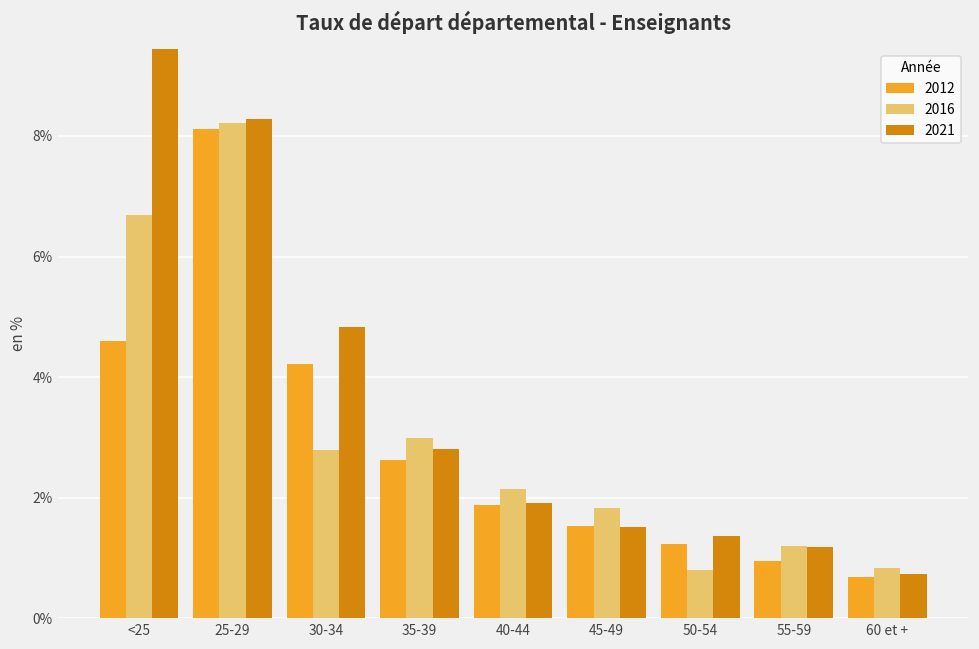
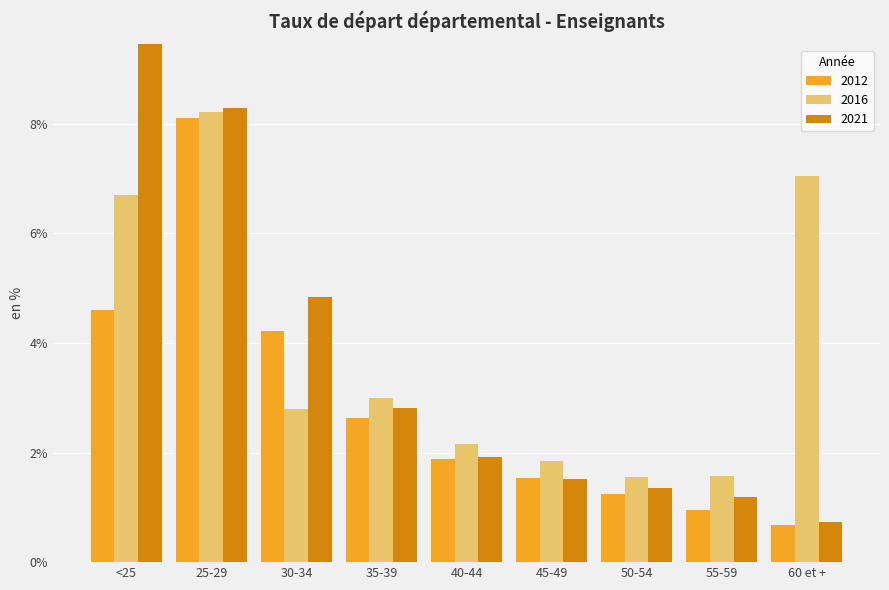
  {
    "2016": {
      "<25": "6.7%",
      "25-29": "8.2%",
      "30-34": "2.8%",
      "35-39": "3.0%",
      "40-44": "2.2%",
      "45-49": "1.8%",
-     "50-54": "0.8%",
-     "55-59": "1.2%",
-     "60 et +": "0.8%"
+     "50-54": "1.5%",
+     "55-59": "1.6%",
+     "60 et +": "7.1%"
    }
  }
